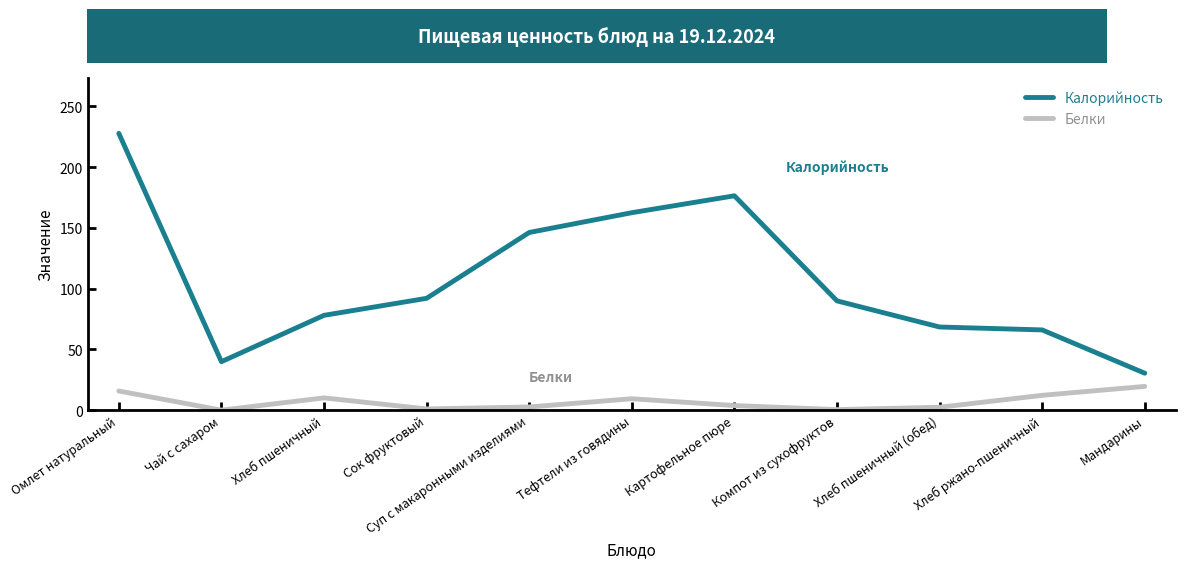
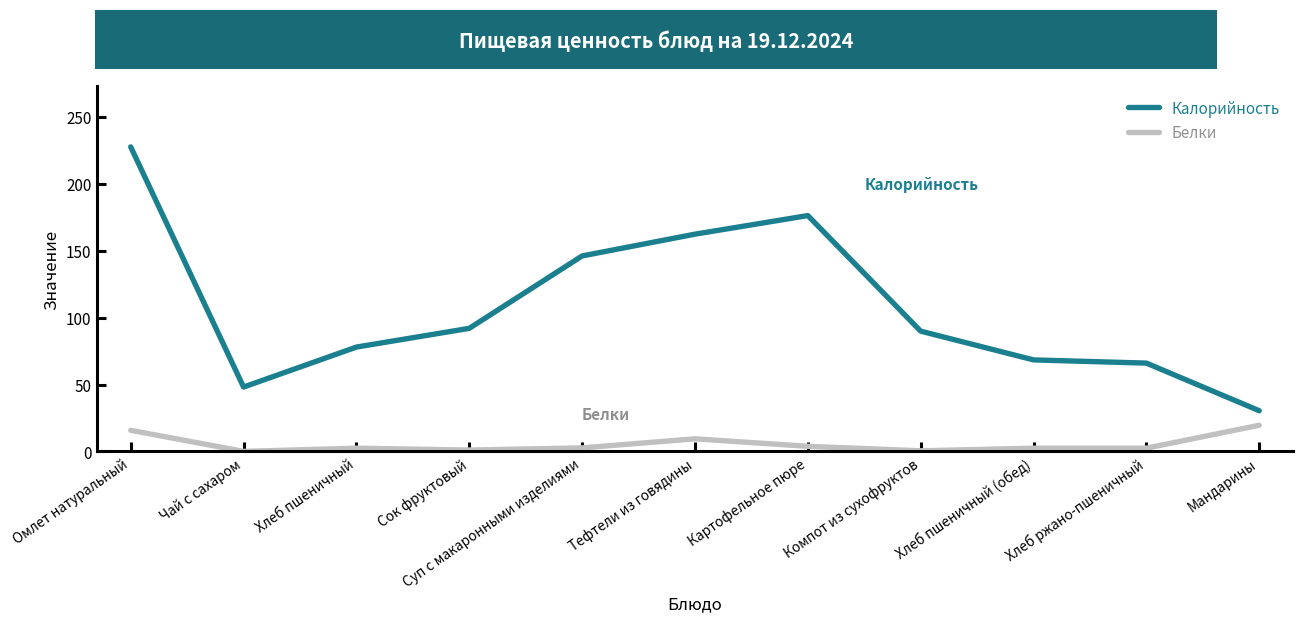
  {
    "Калорийность": {
      "Омлет натуральный": 228,
-     "Чай с сахаром": 40,
+     "Чай с сахаром": 48,
      "Хлеб пшеничный": 78,
      "Сок фруктовый": 92,
      "Суп с макаронными изделиями": 146,
      "Тефтели из говядины": 162,
      "Картофельное пюре": 176,
      "Компот из сухофруктов": 90,
      "Хлеб пшеничный (обед)": 68,
      "Хлеб ржано-пшеничный": 66,
      "Мандарины": 30
    },
    "Белки": {
      "Омлет натуральный": 16,
      "Чай с сахаром": 0,
-     "Хлеб пшеничный": 10,
+     "Хлеб пшеничный": 2,
      "Сок фруктовый": 1,
      "Суп с макаронными изделиями": 3,
      "Тефтели из говядины": 9,
      "Картофельное пюре": 4,
      "Компот из сухофруктов": 0,
      "Хлеб пшеничный (обед)": 2,
-     "Хлеб ржано-пшеничный": 12,
+     "Хлеб ржано-пшеничный": 2,
      "Мандарины": 20
    }
  }
